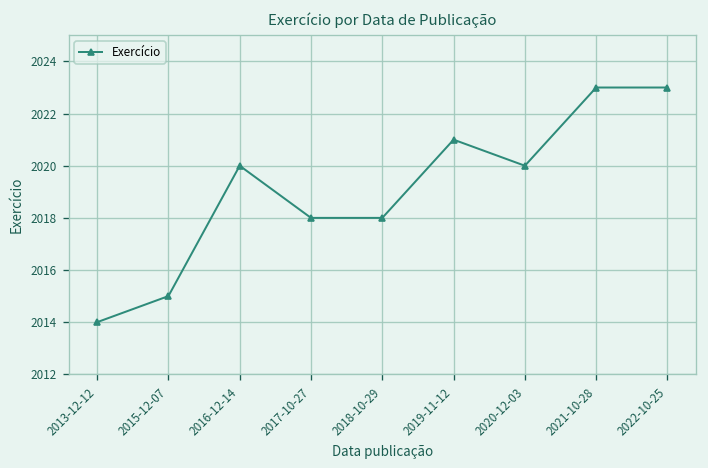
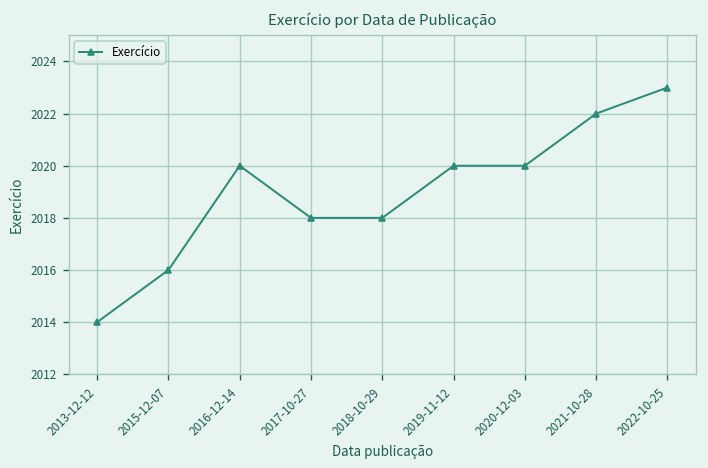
  {
    "2013-12-12": 2014,
-   "2015-12-07": 2015,
+   "2015-12-07": 2016,
    "2016-12-14": 2020,
    "2017-10-27": 2018,
    "2018-10-29": 2018,
-   "2019-11-12": 2021,
+   "2019-11-12": 2020,
    "2020-12-03": 2020,
-   "2021-10-28": 2023,
+   "2021-10-28": 2022,
    "2022-10-25": 2023
  }
